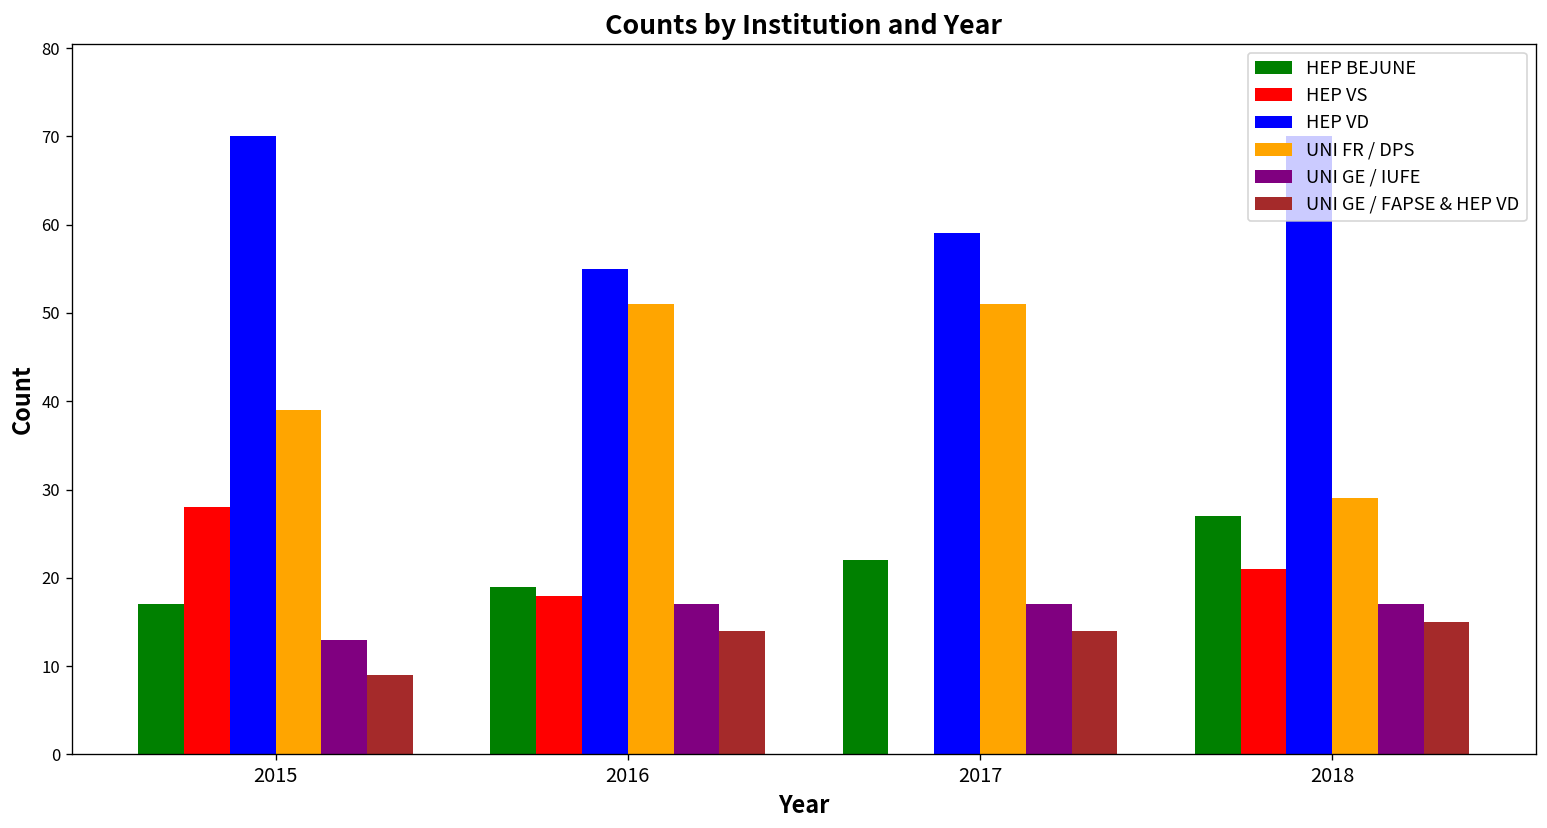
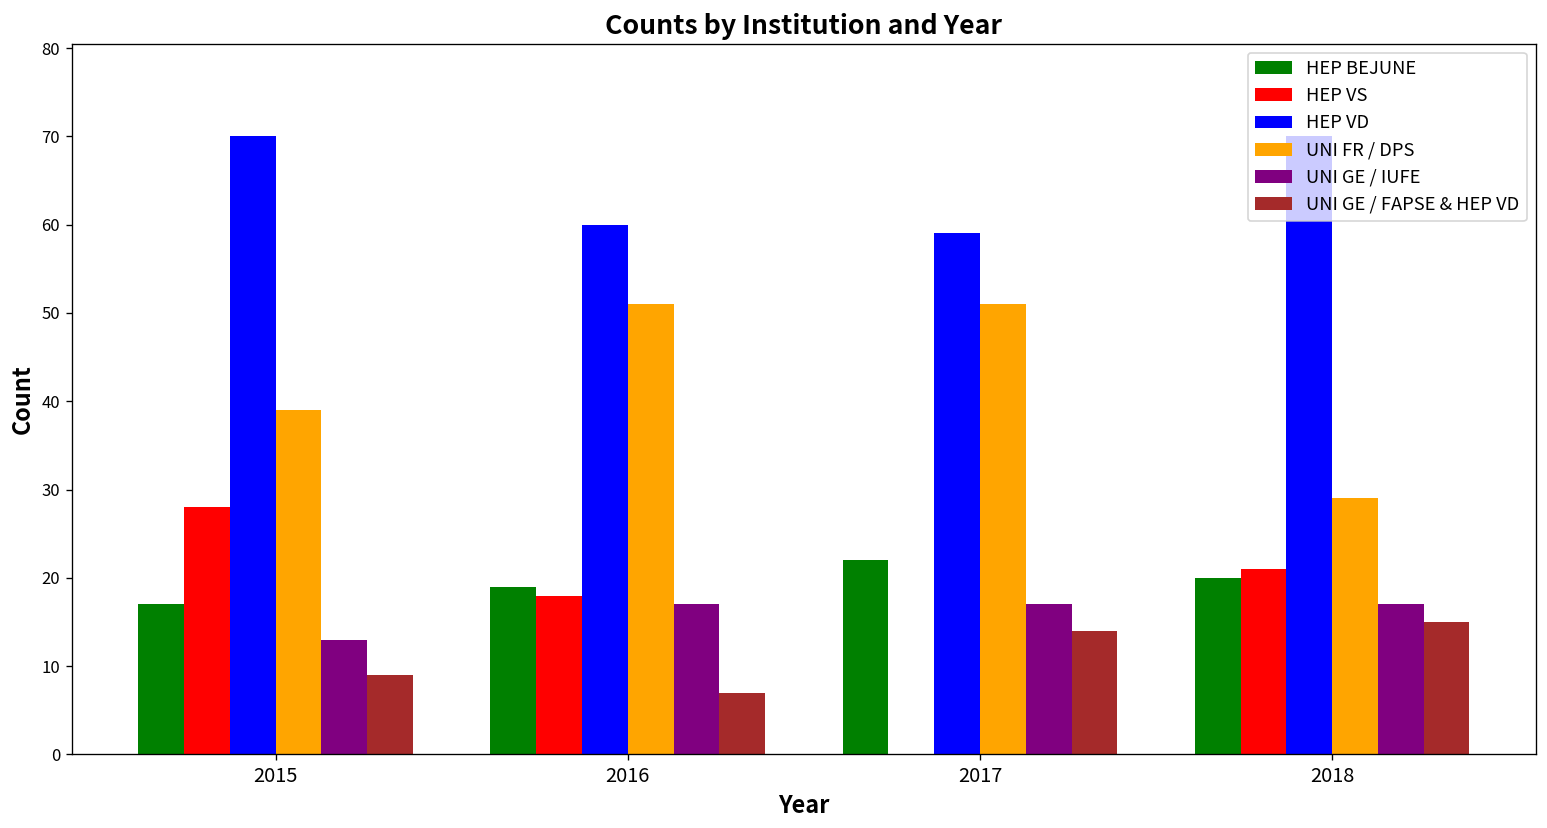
  {
    "HEP BEJUNE": {
      "2015": 17,
      "2016": 19,
      "2017": 22,
-     "2018": 27
+     "2018": 20
    },
    "HEP VS": {
      "2015": 28,
      "2016": 18,
      "2017": 0,
      "2018": 21
    },
    "HEP VD": {
      "2015": 70,
-     "2016": 55,
+     "2016": 60,
      "2017": 59
    },
    "UNI FR / DPS": {
      "2015": 39,
      "2016": 51,
      "2017": 51,
      "2018": 29
    },
    "UNI GE / IUFE": {
      "2015": 13,
      "2016": 17,
      "2017": 17,
      "2018": 17
    },
    "UNI GE / FAPSE & HEP VD": {
      "2015": 9,
-     "2016": 14,
+     "2016": 7,
      "2017": 14,
      "2018": 15
    }
  }
